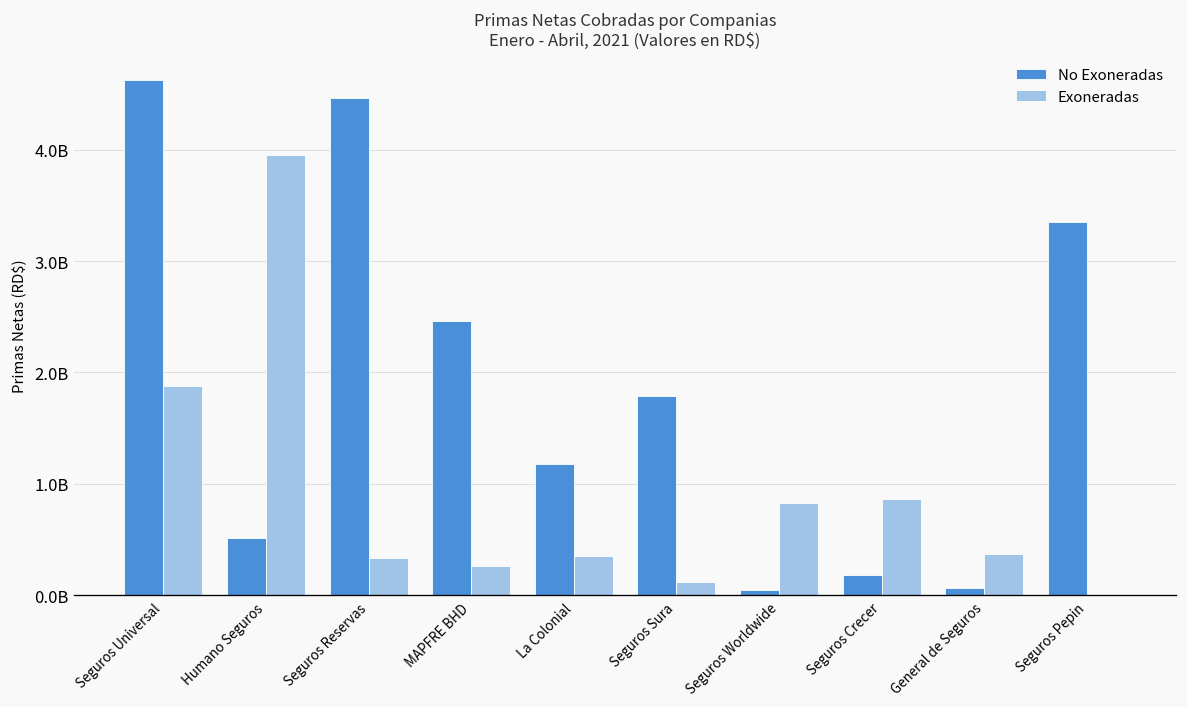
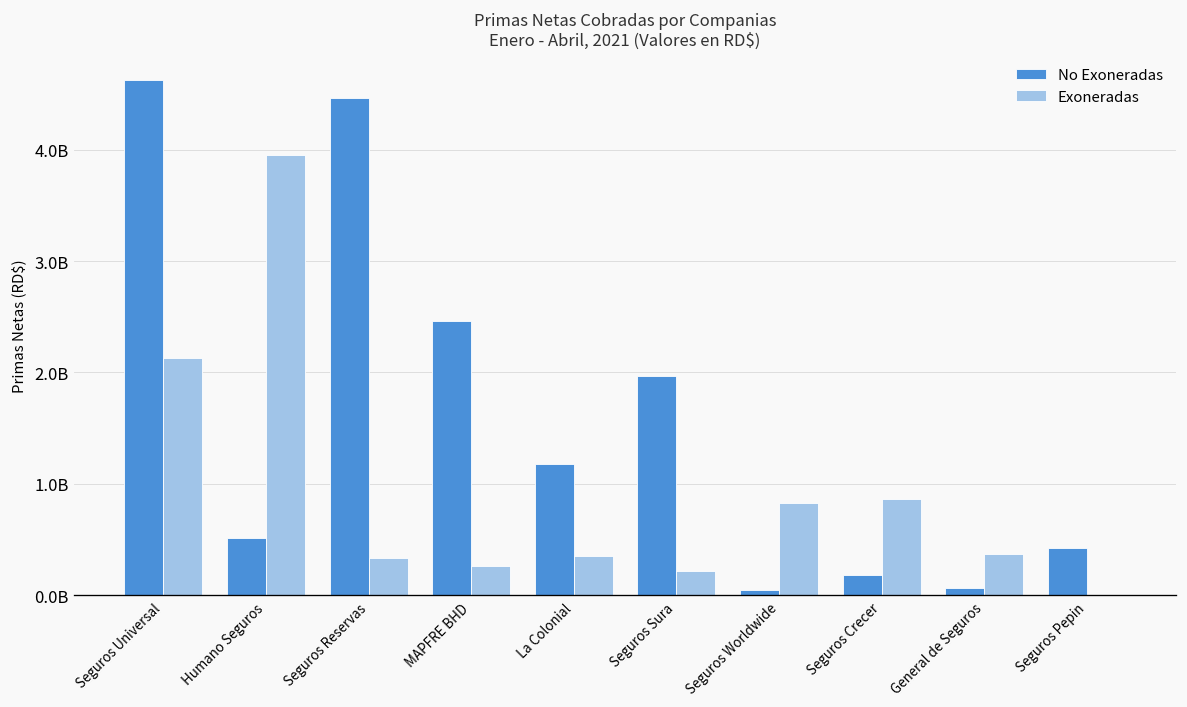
  {
    "No Exoneradas": {
      "Seguros Universal": 4600000000,
      "Humano Seguros": 500000000,
      "Seguros Reservas": 4500000000,
      "MAPFRE BHD": 2500000000,
      "La Colonial": 1200000000,
-     "Seguros Sura": 1800000000,
+     "Seguros Sura": 2000000000,
      "Seguros Worldwide": 0,
      "Seguros Crecer": 200000000,
      "General de Seguros": 100000000,
-     "Seguros Pepin": 3300000000
+     "Seguros Pepin": 400000000
    },
    "Exoneradas": {
-     "Seguros Universal": 1900000000,
+     "Seguros Universal": 2100000000,
      "Humano Seguros": 4000000000,
      "Seguros Reservas": 300000000,
      "MAPFRE BHD": 300000000,
      "La Colonial": 400000000,
-     "Seguros Sura": 100000000,
+     "Seguros Sura": 200000000,
      "Seguros Worldwide": 800000000,
      "Seguros Crecer": 900000000,
      "General de Seguros": 400000000
    }
  }
